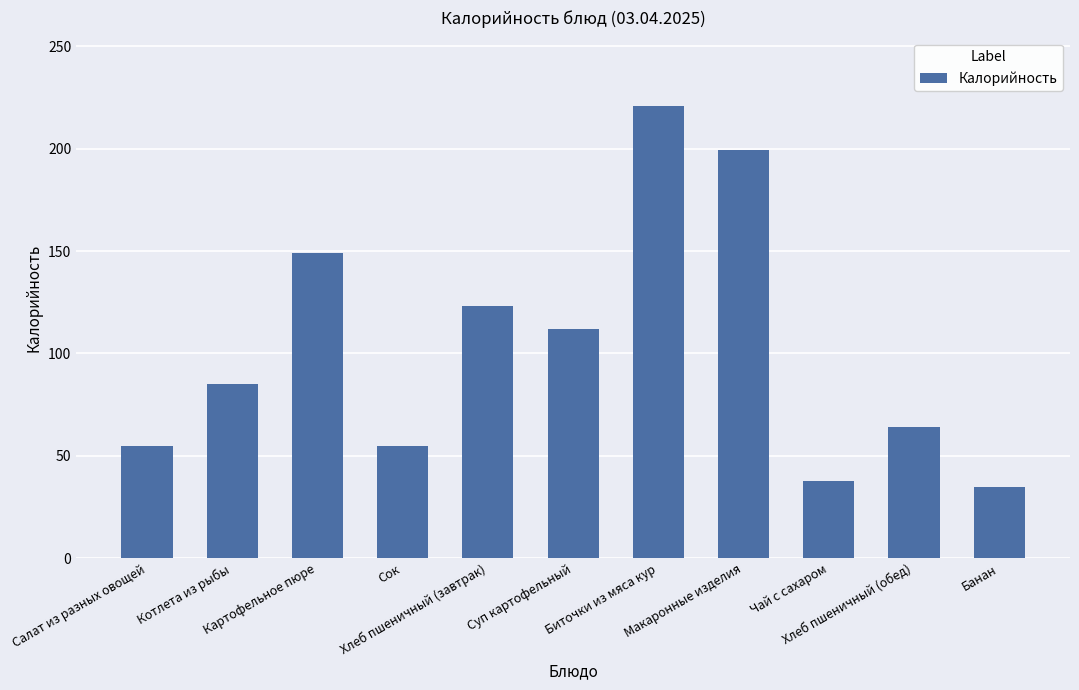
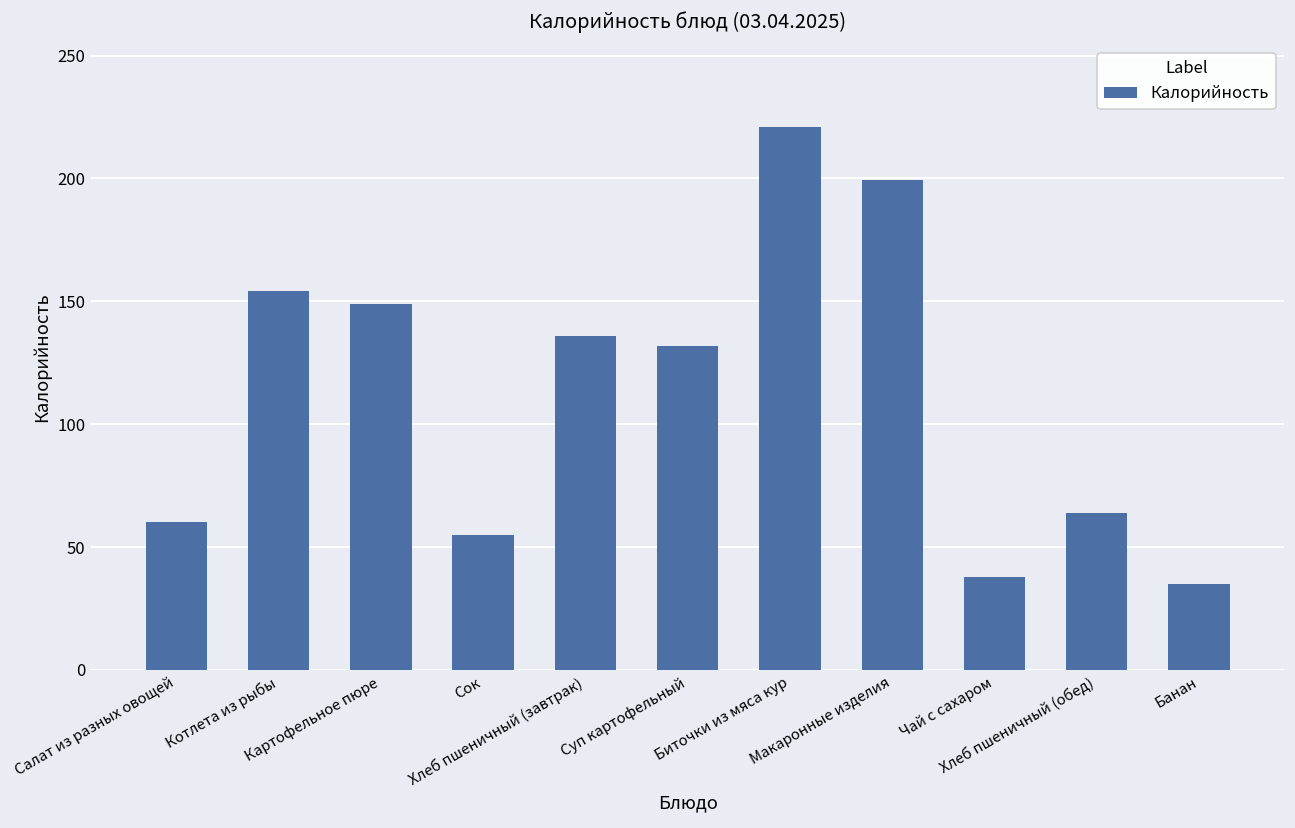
  {
-   "Салат из разных овощей": 55,
-   "Котлета из рыбы": 85,
+   "Салат из разных овощей": 60,
+   "Котлета из рыбы": 154,
    "Картофельное пюре": 149,
    "Сок": 55,
-   "Хлеб пшеничный (завтрак)": 123,
-   "Суп картофельный": 112,
+   "Хлеб пшеничный (завтрак)": 136,
+   "Суп картофельный": 132,
    "Биточки из мяса кур": 221,
    "Макаронные изделия": 199,
    "Чай с сахаром": 38,
    "Хлеб пшеничный (обед)": 64,
    "Банан": 35
  }
